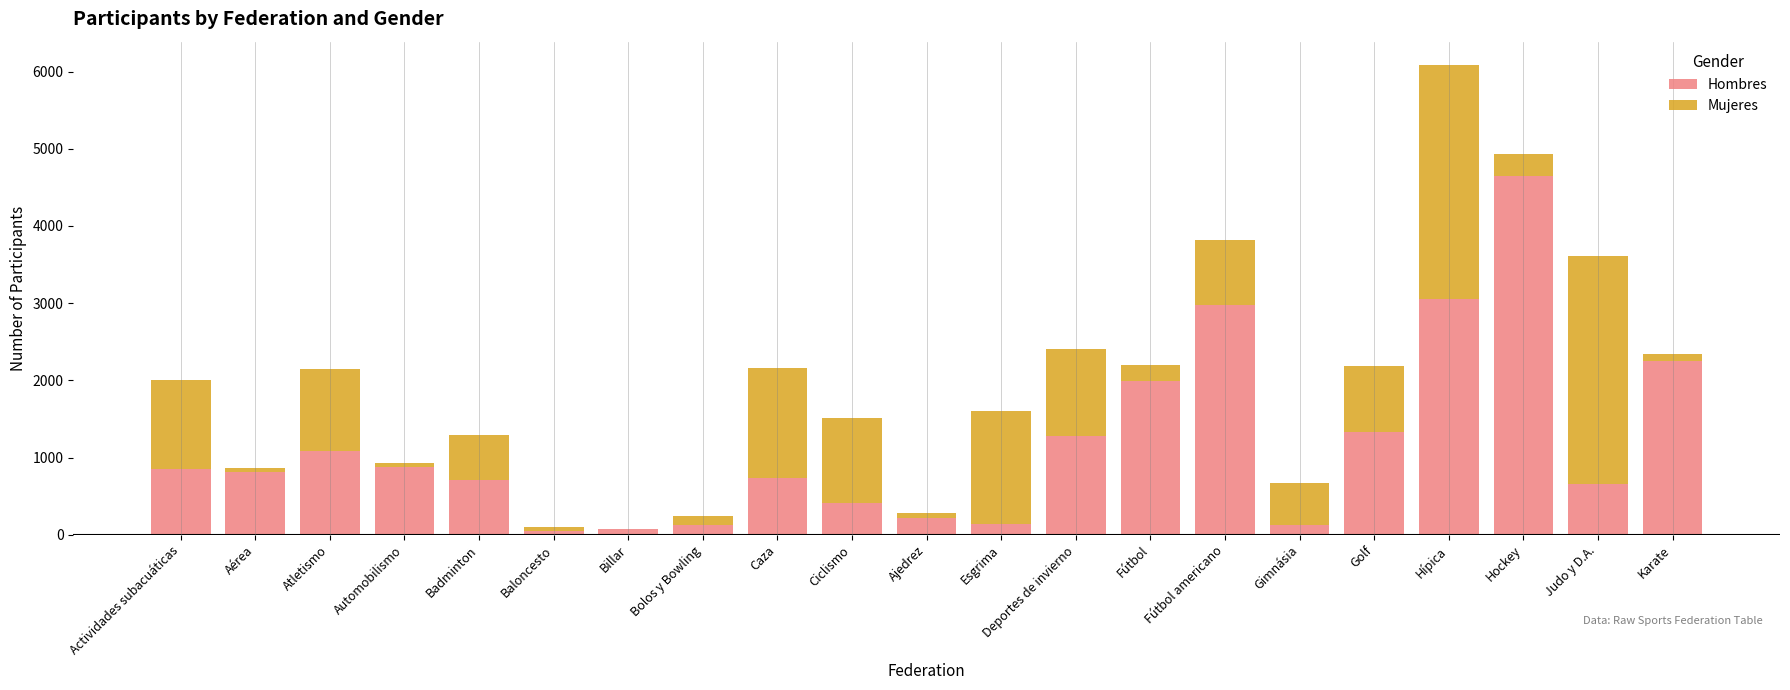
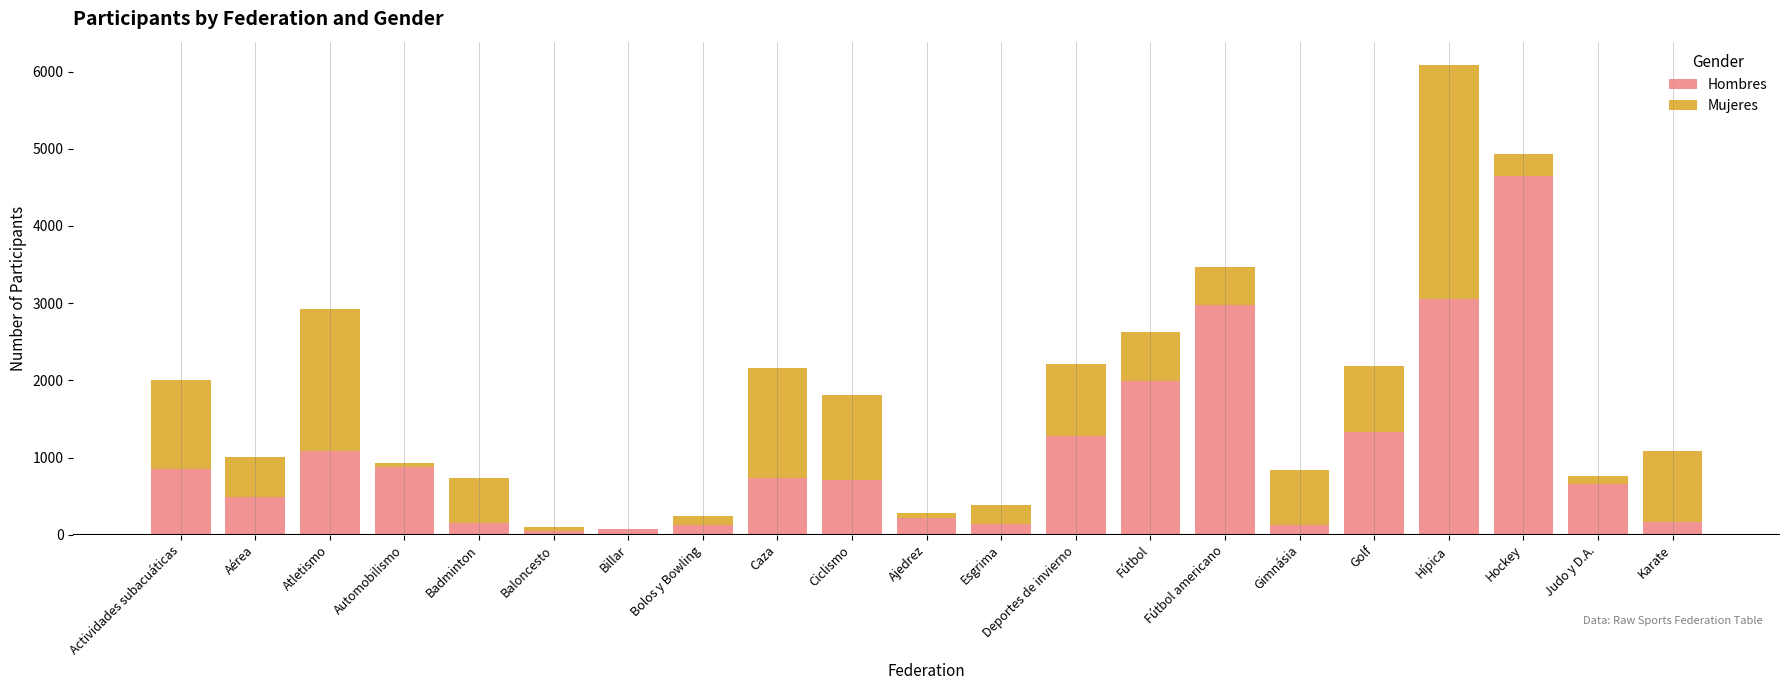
  {
    "Hombres": {
      "Actividades subacuáticas": 900,
-     "Aérea": 800,
+     "Aérea": 500,
      "Atletismo": 1100,
      "Automobilismo": 900,
-     "Badminton": 700,
+     "Badminton": 200,
      "Baloncesto": 0,
      "Billar": 100,
      "Bolos y Bowling": 100,
      "Caza": 700,
-     "Ciclismo": 400,
+     "Ciclismo": 700,
      "Ajedrez": 200,
      "Esgrima": 100,
      "Deportes de invierno": 1300,
      "Fútbol": 2000,
      "Fútbol americano": 3000,
      "Gimnásia": 100,
      "Golf": 1300,
      "Hípica": 3000,
      "Hockey": 4600,
      "Judo y D.A.": 700,
-     "Karate": 2300
+     "Karate": 200
    },
    "Mujeres": {
      "Actividades subacuáticas": 1100,
-     "Aérea": 100,
-     "Atletismo": 1100,
+     "Aérea": 500,
+     "Atletismo": 1800,
      "Automobilismo": 0,
      "Badminton": 600,
      "Baloncesto": 0,
      "Billar": 0,
      "Bolos y Bowling": 100,
      "Caza": 1400,
      "Ciclismo": 1100,
      "Ajedrez": 100,
-     "Esgrima": 1500,
-     "Deportes de invierno": 1100,
-     "Fútbol": 200,
-     "Fútbol americano": 800,
-     "Gimnásia": 600,
+     "Esgrima": 200,
+     "Deportes de invierno": 900,
+     "Fútbol": 600,
+     "Fútbol americano": 500,
+     "Gimnásia": 700,
      "Golf": 900,
      "Hípica": 3000,
      "Hockey": 300,
-     "Judo y D.A.": 2900,
-     "Karate": 100
+     "Judo y D.A.": 100,
+     "Karate": 900
    }
  }
